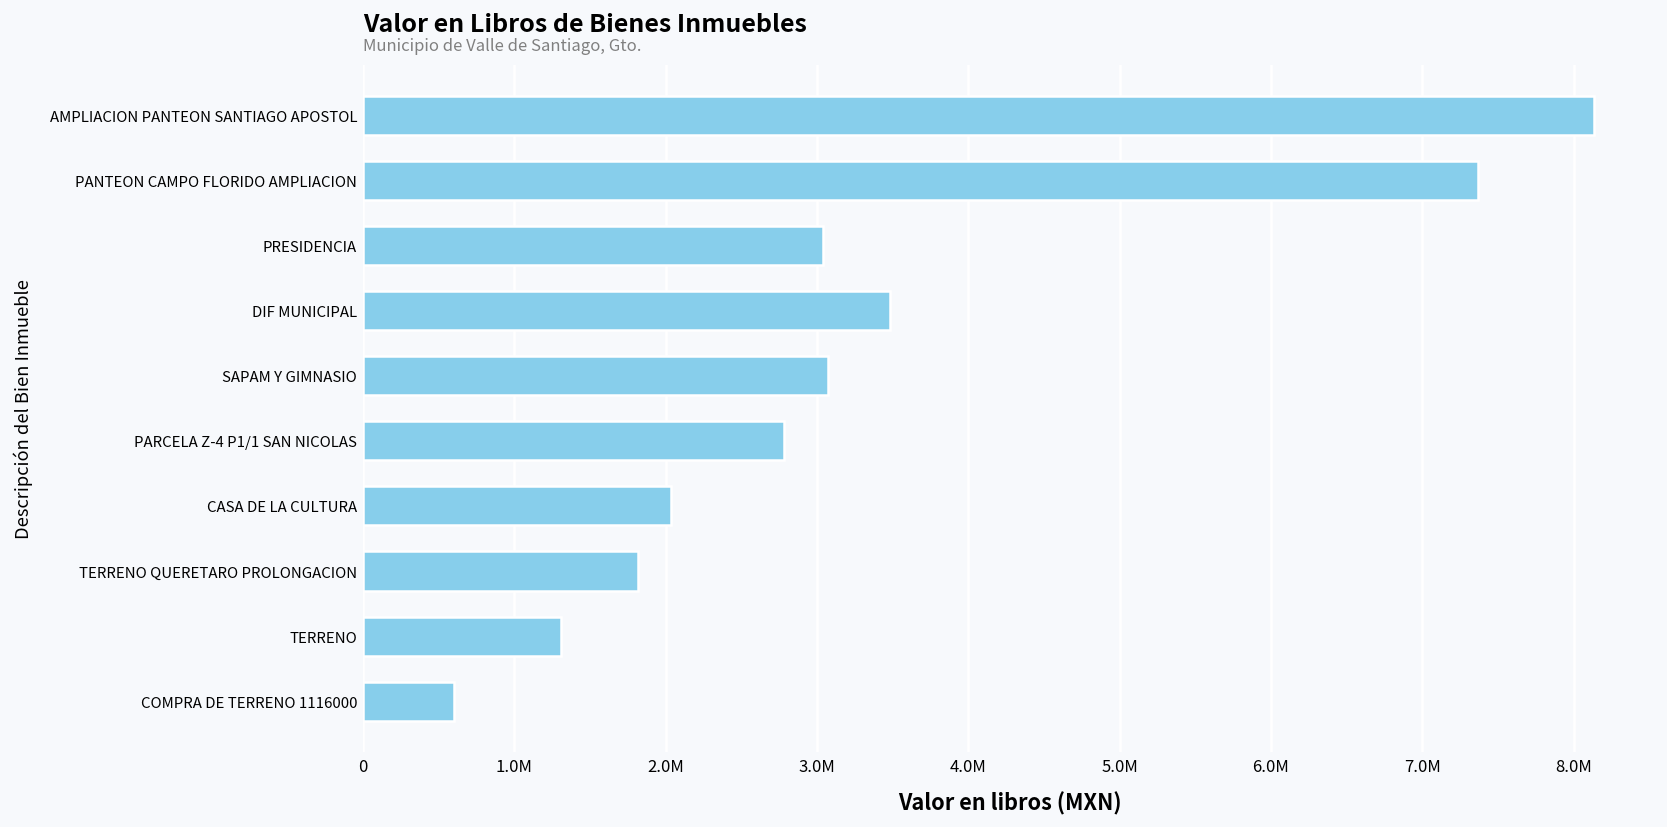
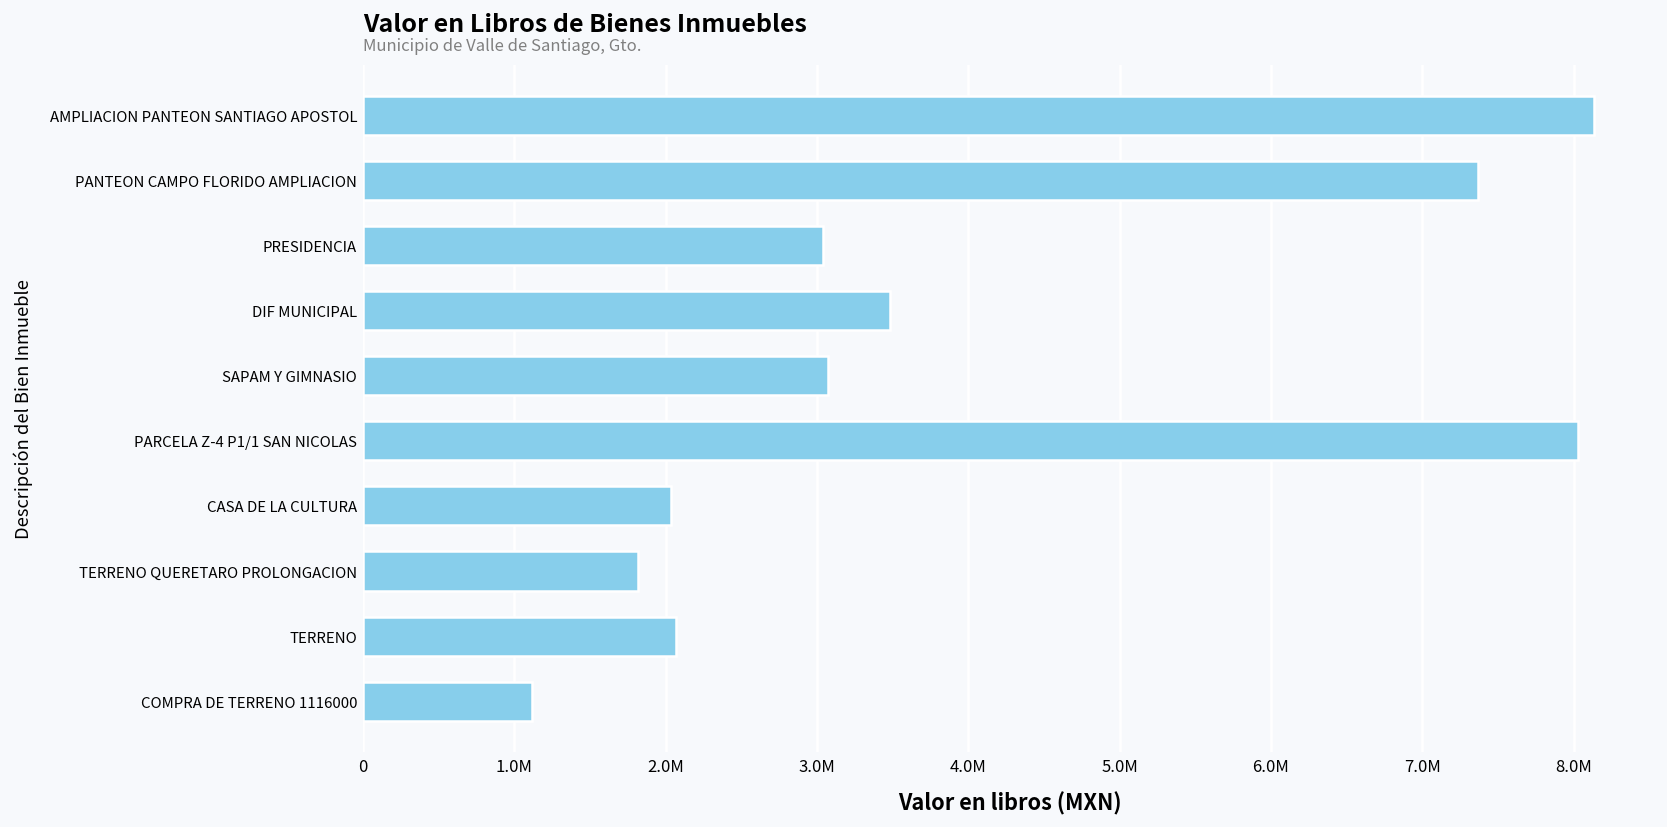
  {
    "AMPLIACION PANTEON SANTIAGO APOSTOL": 8140000,
    "PANTEON CAMPO FLORIDO AMPLIACION": 7370000,
    "PRESIDENCIA": 3040000,
    "DIF MUNICIPAL": 3490000,
    "SAPAM Y GIMNASIO": 3070000,
-   "PARCELA Z-4 P1/1 SAN NICOLAS": 2780000,
+   "PARCELA Z-4 P1/1 SAN NICOLAS": 8030000,
    "CASA DE LA CULTURA": 2040000,
    "TERRENO QUERETARO PROLONGACION": 1810000,
-   "TERRENO": 1310000,
-   "COMPRA DE TERRENO 1116000": 600000
+   "TERRENO": 2070000,
+   "COMPRA DE TERRENO 1116000": 1120000
  }
